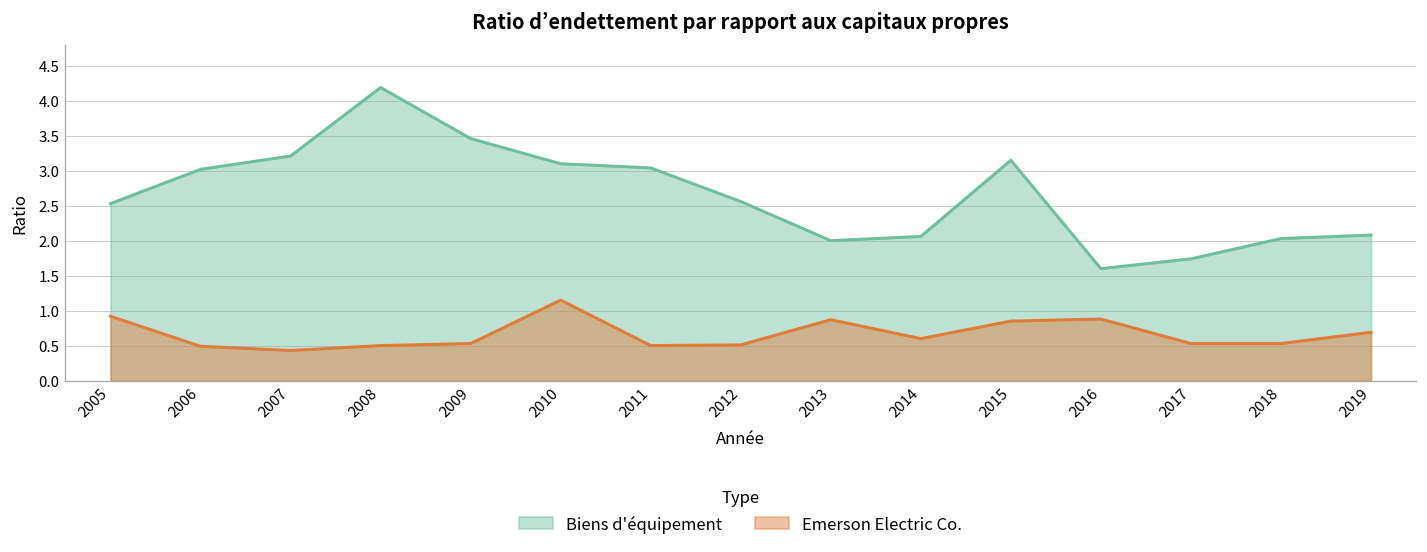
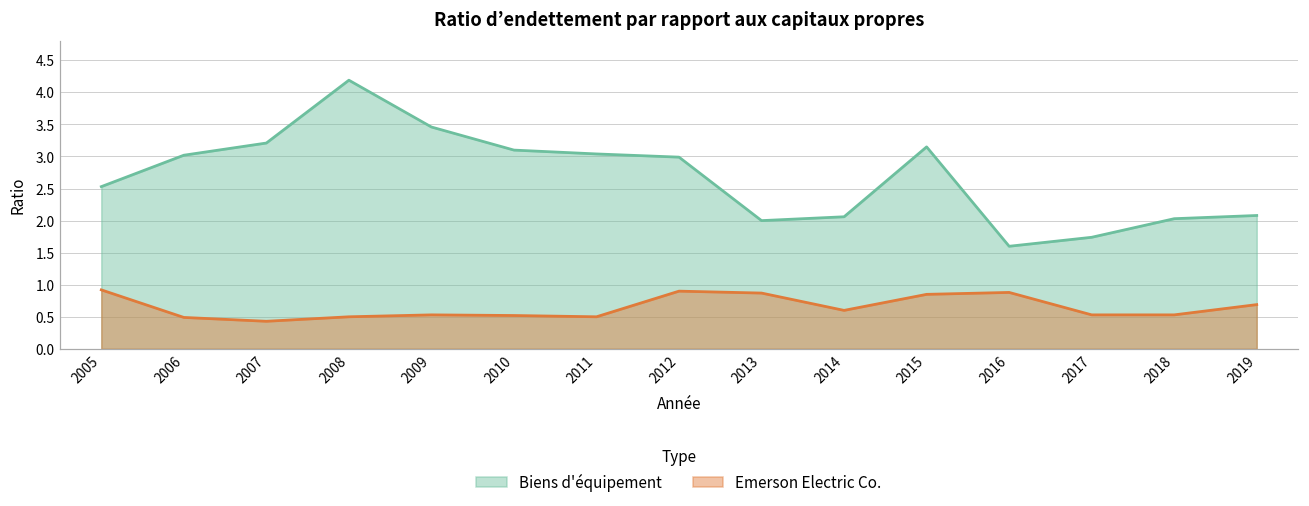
  {
    "Biens d'équipement": {
      "2005": 2.5,
      "2006": 3.0,
      "2007": 3.2,
      "2008": 4.2,
      "2009": 3.5,
      "2010": 3.1,
      "2011": 3.0,
-     "2012": 2.6,
+     "2012": 3.0,
      "2013": 2.0,
      "2014": 2.1,
      "2015": 3.2,
      "2016": 1.6,
      "2017": 1.7,
      "2018": 2.0,
      "2019": 2.1
    },
    "Emerson Electric Co.": {
      "2005": 0.9,
      "2006": 0.5,
      "2007": 0.4,
      "2008": 0.5,
      "2009": 0.5,
-     "2010": 1.2,
+     "2010": 0.5,
      "2011": 0.5,
-     "2012": 0.5,
+     "2012": 0.9,
      "2013": 0.9,
      "2014": 0.6,
      "2015": 0.9,
      "2016": 0.9,
      "2017": 0.5,
      "2018": 0.5,
      "2019": 0.7
    }
  }
